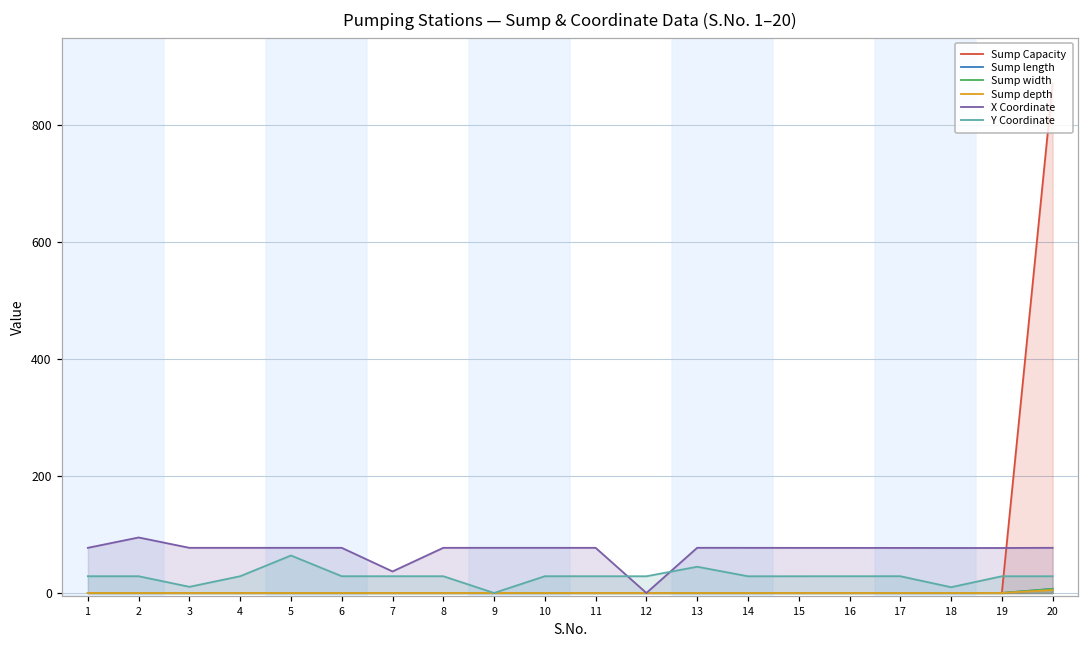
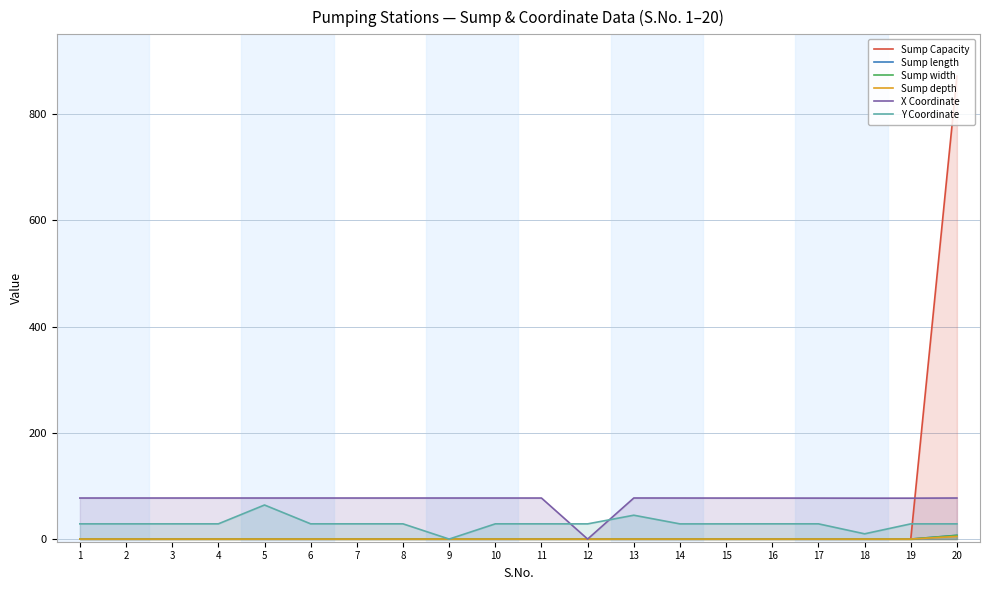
  {
    "X Coordinate": {
      "1": 80,
-     "2": 90,
+     "2": 80,
      "3": 80,
      "4": 80,
      "5": 80,
      "6": 80,
-     "7": 40,
+     "7": 80,
      "8": 80,
      "9": 80,
      "10": 80,
      "11": 80,
      "13": 80,
      "14": 80,
      "15": 80,
      "16": 80,
      "17": 80,
      "18": 80,
      "19": 80,
      "20": 80
    },
    "Y Coordinate": {
      "1": 30,
      "2": 30,
-     "3": 10,
+     "3": 30,
      "4": 30,
      "5": 60,
      "6": 30,
      "7": 30,
      "8": 30,
      "10": 30,
      "11": 30,
      "12": 30,
      "13": 40,
      "14": 30,
      "15": 30,
      "16": 30,
      "17": 30,
      "18": 10,
      "19": 30,
      "20": 30
    }
  }
